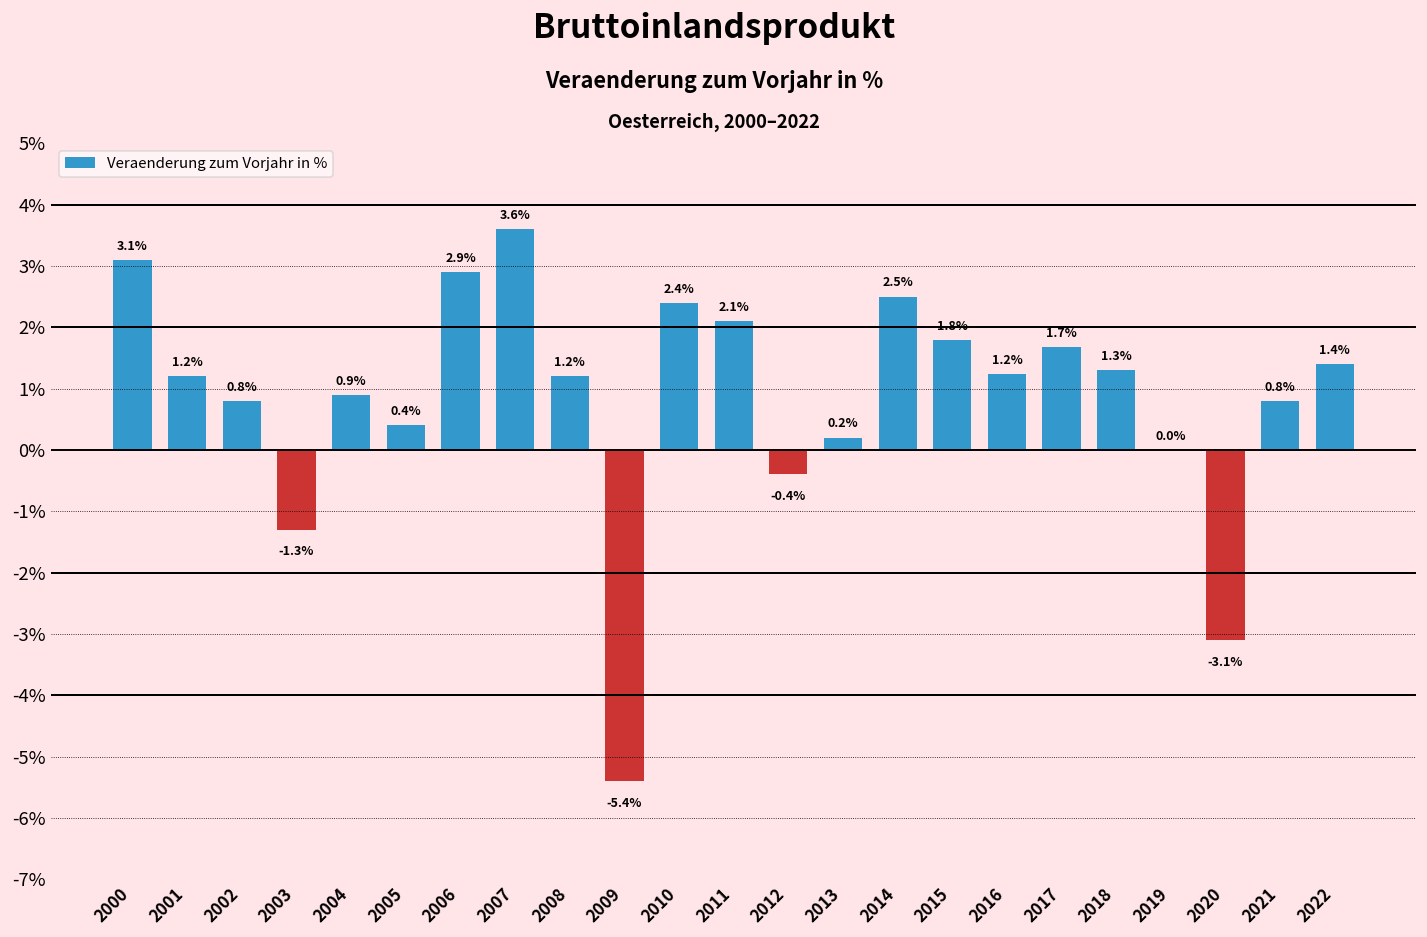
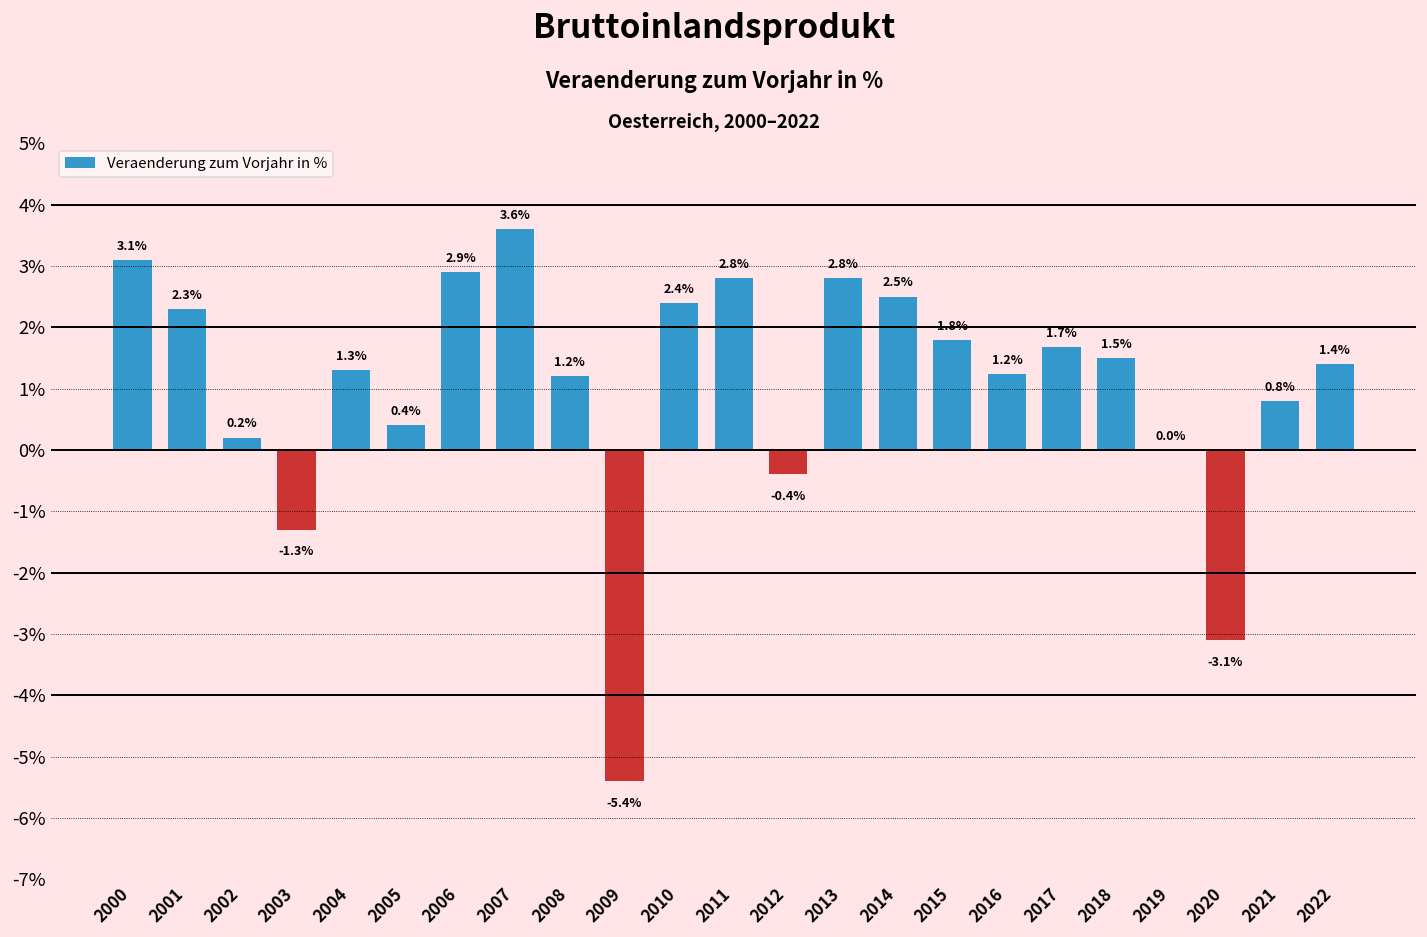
  {
    "2000": "3.1%",
-   "2001": "1.2%",
-   "2002": "0.8%",
+   "2001": "2.3%",
+   "2002": "0.2%",
    "2003": "-1.3%",
-   "2004": "0.9%",
+   "2004": "1.3%",
    "2005": "0.4%",
    "2006": "2.9%",
    "2007": "3.6%",
    "2008": "1.2%",
    "2009": "-5.4%",
    "2010": "2.4%",
-   "2011": "2.1%",
+   "2011": "2.8%",
    "2012": "-0.4%",
-   "2013": "0.2%",
+   "2013": "2.8%",
    "2014": "2.5%",
    "2015": "1.8%",
    "2016": "1.2%",
    "2017": "1.7%",
-   "2018": "1.3%",
+   "2018": "1.5%",
    "2019": "0.0%",
    "2020": "-3.1%",
    "2021": "0.8%",
    "2022": "1.4%"
  }
